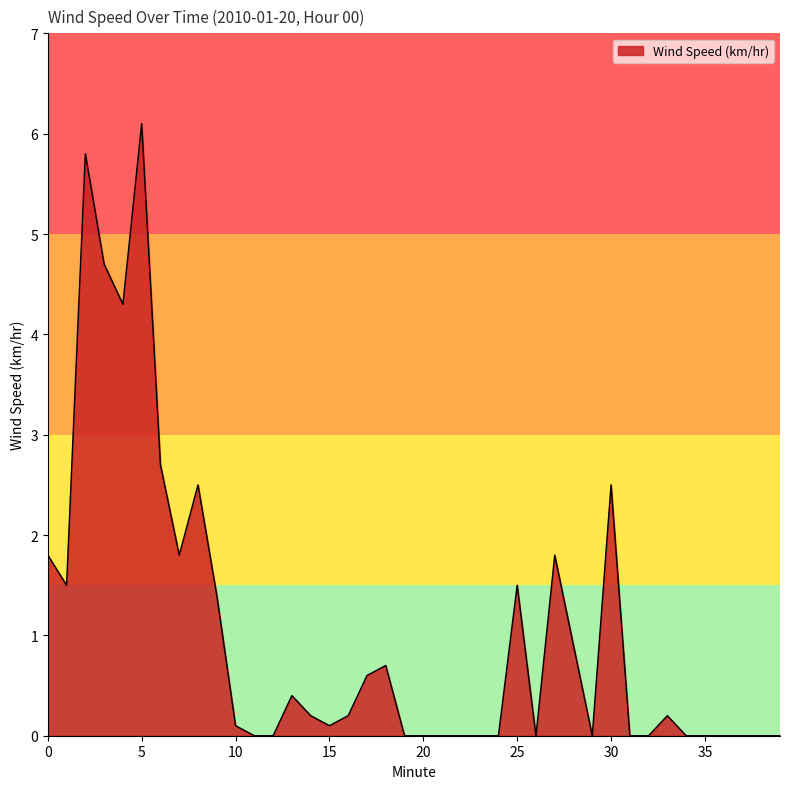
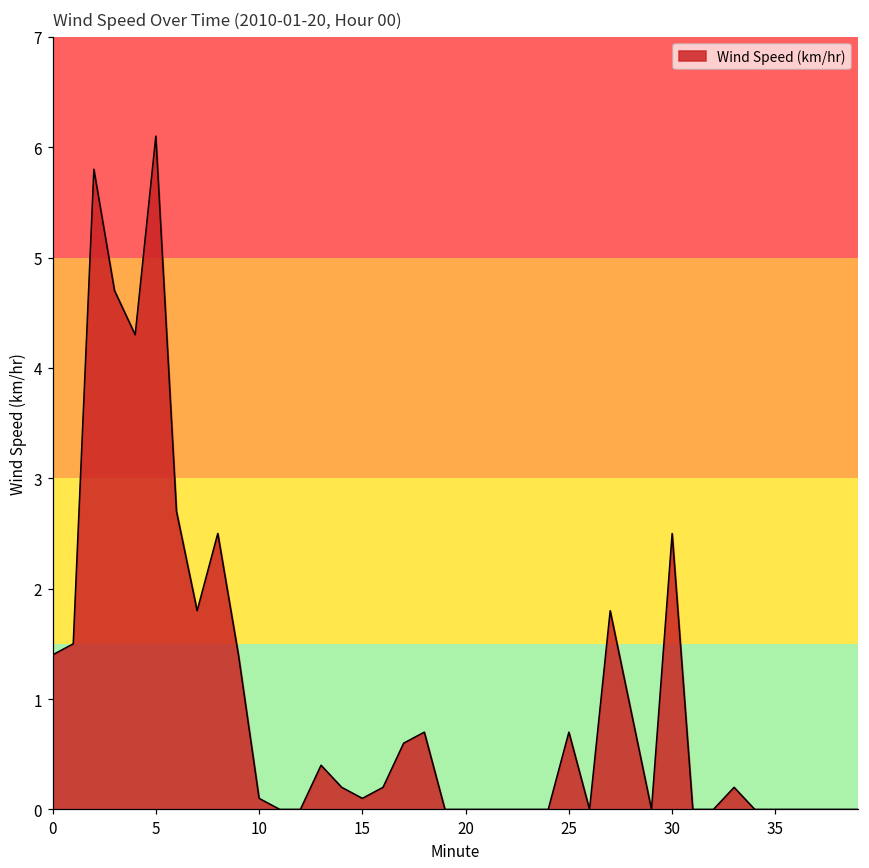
  {
-   "0": 1.8,
+   "0": 1.4,
    "5": 6.1,
    "10": 0.1,
    "15": 0.1,
    "20": 0.0,
-   "25": 1.5,
+   "25": 0.7,
    "30": 2.5,
    "35": 0.0
  }
